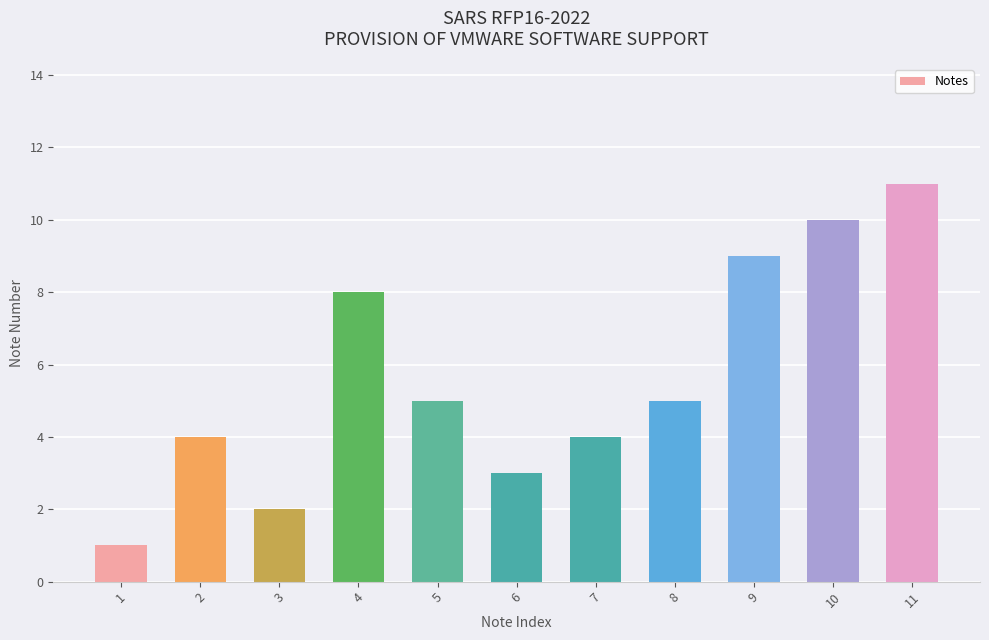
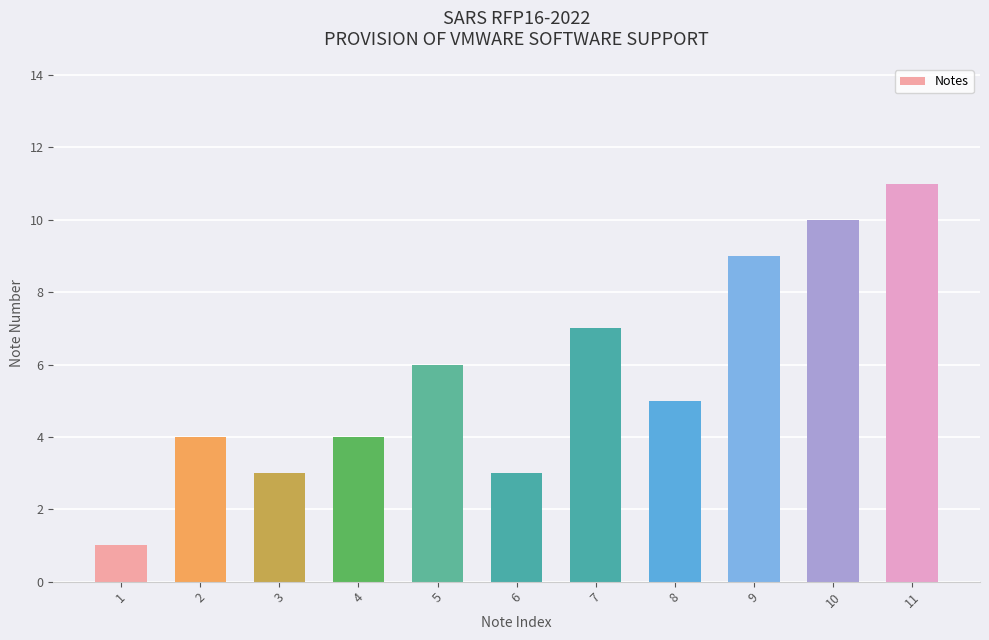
  {
    "1": 1,
    "2": 4,
-   "3": 2,
-   "4": 8,
-   "5": 5,
+   "3": 3,
+   "4": 4,
+   "5": 6,
    "6": 3,
-   "7": 4,
+   "7": 7,
    "8": 5,
    "9": 9,
    "10": 10,
    "11": 11
  }
